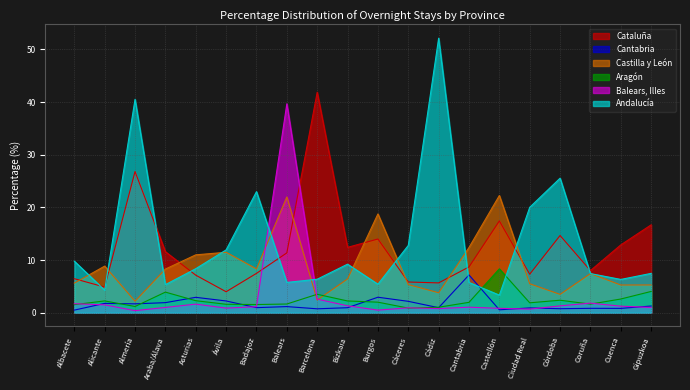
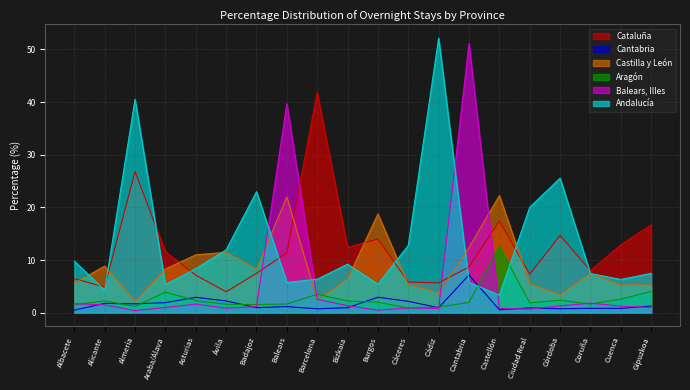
  {
    "Cataluña": {
      "Albacete": 6,
      "Alicante": 5,
      "Almería": 27,
      "Araba/Álava": 12,
      "Asturias": 7,
      "Ávila": 4,
      "Badajoz": 7,
      "Balears": 11,
      "Barcelona": 42,
      "Bizkaia": 12,
      "Burgos": 14,
      "Cáceres": 6,
      "Cádiz": 6,
      "Cantabria": 9,
      "Castellón": 17,
      "Ciudad Real": 7,
      "Córdoba": 15,
      "Coruña": 8,
      "Cuenca": 13,
      "Gipuzkoa": 17
    },
    "Cantabria": {
      "Albacete": 0,
      "Almería": 2,
      "Araba/Álava": 2,
      "Asturias": 3,
      "Ávila": 2,
      "Balears": 1,
      "Barcelona": 1,
      "Burgos": 3,
      "Cáceres": 2,
      "Cantabria": 7,
      "Córdoba": 1,
      "Coruña": 1
    },
    "Castilla y León": {
      "Albacete": 6,
      "Alicante": 9,
      "Almería": 2,
      "Araba/Álava": 8,
      "Asturias": 11,
      "Badajoz": 8,
      "Balears": 22,
      "Bizkaia": 6,
      "Burgos": 19,
      "Cáceres": 5,
      "Cádiz": 4,
      "Cantabria": 12,
      "Castellón": 22,
      "Ciudad Real": 6,
      "Córdoba": 3,
      "Cuenca": 5,
      "Gipuzkoa": 5
    },
    "Aragón": {
      "Almería": 1,
      "Araba/Álava": 4,
      "Asturias": 2,
      "Ávila": 2,
      "Balears": 2,
      "Barcelona": 4,
      "Bizkaia": 2,
      "Burgos": 2,
      "Cantabria": 2,
-     "Castellón": 8,
+     "Castellón": 13,
      "Ciudad Real": 2,
      "Córdoba": 2,
      "Cuenca": 3,
      "Gipuzkoa": 4
    },
    "Balears, Illes": {
      "Almería": 0,
      "Araba/Álava": 1,
      "Asturias": 2,
      "Ávila": 1,
      "Balears": 40,
      "Burgos": 0,
-     "Cantabria": 1,
+     "Cantabria": 51,
      "Córdoba": 1
    },
    "Andalucía": {
      "Albacete": 10,
      "Alicante": 4,
      "Almería": 41,
      "Araba/Álava": 5,
      "Asturias": 8,
      "Badajoz": 23,
      "Balears": 6,
      "Barcelona": 6,
      "Bizkaia": 9,
      "Burgos": 5,
      "Cáceres": 13,
      "Cádiz": 52,
      "Cantabria": 6,
      "Castellón": 3,
      "Ciudad Real": 20,
      "Córdoba": 26,
      "Cuenca": 6,
      "Gipuzkoa": 7
    }
  }
